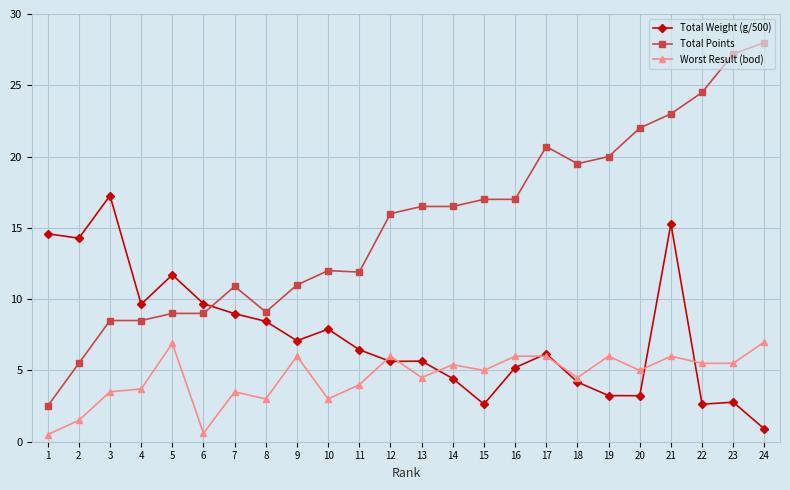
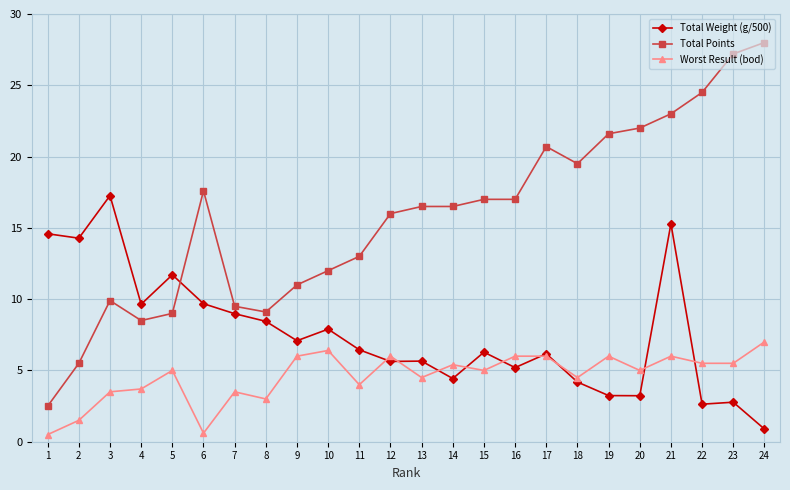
  {
    "Total Weight (g/500)": {
      "1": 14.6,
      "2": 14.3,
      "3": 17.3,
      "4": 9.6,
      "5": 11.7,
      "6": 9.7,
      "7": 9.0,
      "8": 8.4,
      "9": 7.1,
      "10": 7.9,
      "11": 6.4,
      "12": 5.6,
      "13": 5.7,
      "14": 4.4,
-     "15": 2.6,
+     "15": 6.3,
      "16": 5.2,
      "18": 4.2,
      "19": 3.2,
      "20": 3.2,
      "21": 15.3,
      "22": 2.6,
      "23": 2.8,
      "24": 0.9
    },
    "Total Points": {
      "1": 2.5,
      "2": 5.5,
-     "3": 8.5,
+     "3": 9.9,
      "4": 8.5,
      "5": 9.0,
-     "6": 9.0,
-     "7": 10.9,
+     "6": 17.6,
+     "7": 9.5,
      "8": 9.1,
      "9": 11.0,
      "10": 12.0,
-     "11": 11.9,
+     "11": 13.0,
      "12": 16.0,
      "13": 16.5,
      "14": 16.5,
      "15": 17.0,
      "16": 17.0,
      "17": 20.7,
      "18": 19.5,
-     "19": 20.0,
+     "19": 21.6,
      "20": 22.0,
      "21": 23.0,
      "22": 24.5
    },
    "Worst Result (bod)": {
      "1": 0.5,
      "2": 1.5,
      "3": 3.5,
      "4": 3.7,
-     "5": 6.9,
+     "5": 5.0,
      "6": 0.6,
      "7": 3.5,
      "8": 3.0,
      "9": 6.0,
-     "10": 3.0,
+     "10": 6.4,
      "11": 4.0,
      "12": 6.0,
      "13": 4.5,
      "14": 5.4,
      "15": 5.0,
      "16": 6.0,
      "18": 4.5,
      "19": 6.0,
      "20": 5.0,
      "21": 6.0,
      "22": 5.5,
      "23": 5.5,
      "24": 7.0
    }
  }
